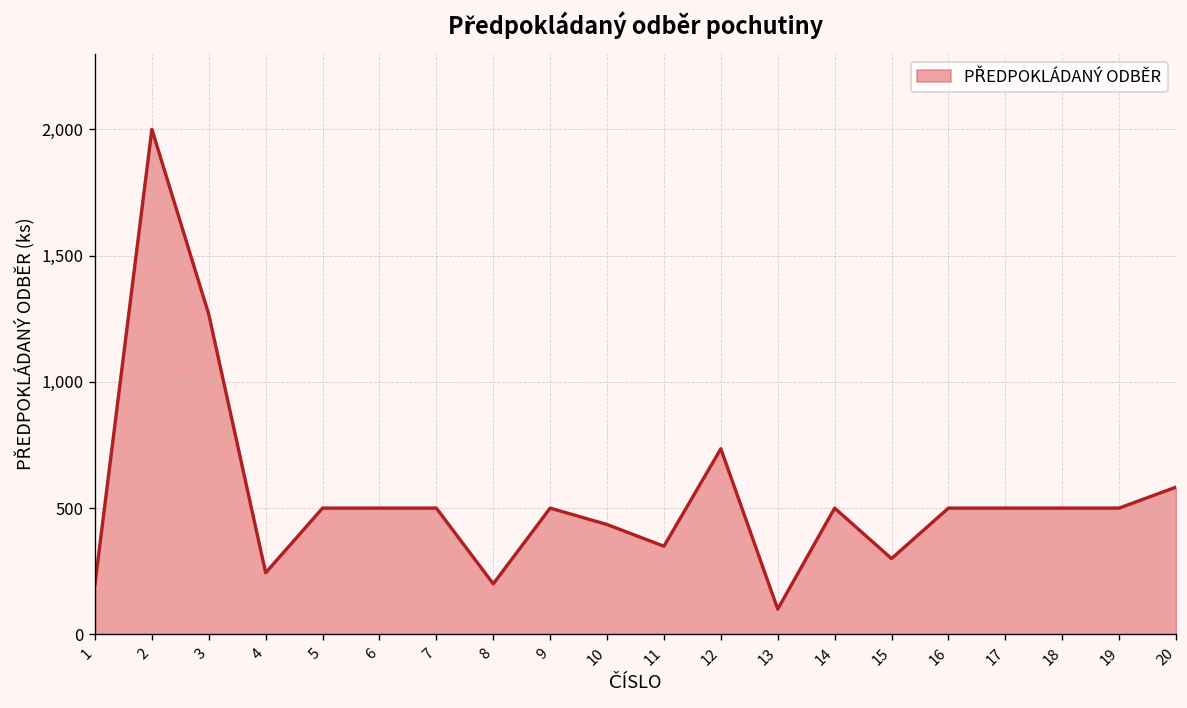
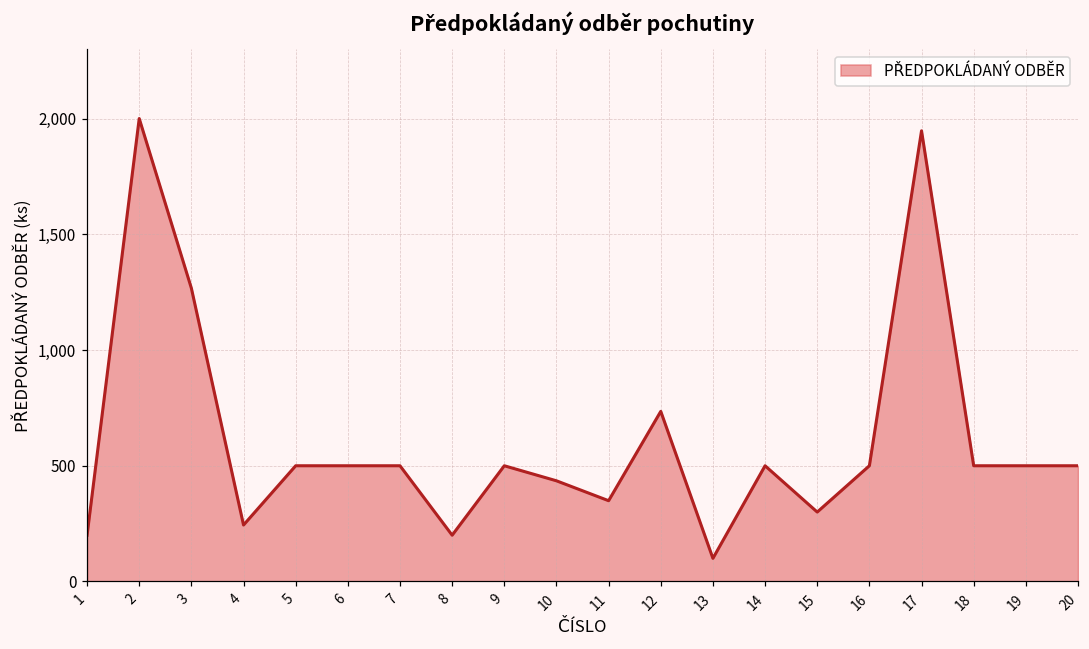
  {
    "1": "200",
    "2": "2,000",
    "3": "1,270",
    "4": "240",
    "5": "500",
    "6": "500",
    "7": "500",
    "8": "200",
    "9": "500",
    "10": "440",
    "11": "350",
    "12": "740",
    "13": "100",
    "14": "500",
    "15": "300",
    "16": "500",
-   "17": "500",
+   "17": "1,950",
    "18": "500",
    "19": "500",
-   "20": "580"
+   "20": "500"
  }
